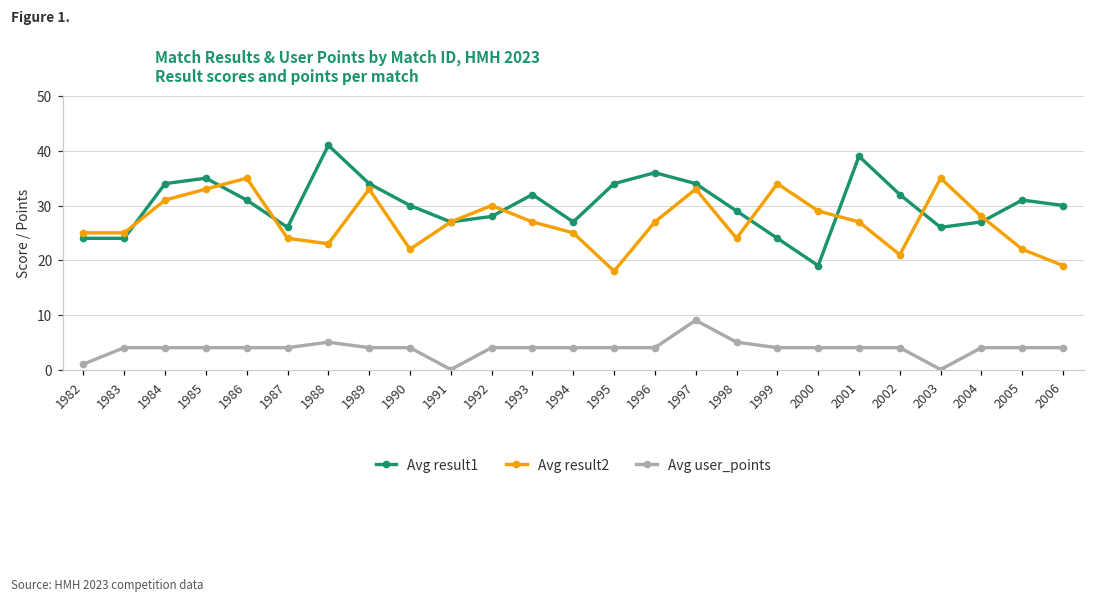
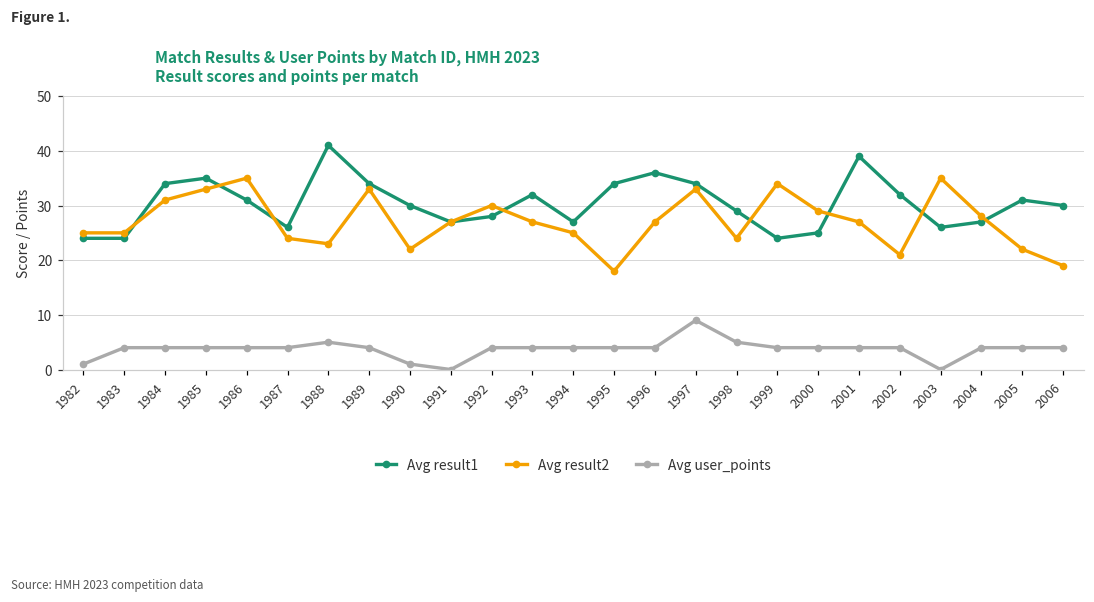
  {
    "Avg result1": {
      "1982": 24,
      "1983": 24,
      "1984": 34,
      "1985": 35,
      "1986": 31,
      "1987": 26,
      "1988": 41,
      "1989": 34,
      "1990": 30,
      "1992": 28,
      "1993": 32,
      "1994": 27,
      "1995": 34,
      "1996": 36,
      "1997": 34,
      "1998": 29,
      "1999": 24,
-     "2000": 19,
+     "2000": 25,
      "2001": 39,
      "2002": 32,
      "2003": 26,
      "2004": 27,
      "2005": 31,
      "2006": 30
    },
    "Avg result2": {
      "1982": 25,
      "1983": 25,
      "1984": 31,
      "1985": 33,
      "1986": 35,
      "1987": 24,
      "1988": 23,
      "1989": 33,
      "1990": 22,
      "1992": 30,
      "1993": 27,
      "1994": 25,
      "1995": 18,
      "1996": 27,
      "1997": 33,
      "1998": 24,
      "1999": 34,
      "2000": 29,
      "2001": 27,
      "2002": 21,
      "2003": 35,
      "2004": 28,
      "2005": 22,
      "2006": 19
    },
    "Avg user_points": {
      "1982": 1,
      "1983": 4,
      "1984": 4,
      "1985": 4,
      "1986": 4,
      "1987": 4,
      "1988": 5,
      "1989": 4,
-     "1990": 4,
+     "1990": 1,
      "1991": 0,
      "1992": 4,
      "1993": 4,
      "1994": 4,
      "1995": 4,
      "1996": 4,
      "1997": 9,
      "1998": 5,
      "1999": 4,
      "2000": 4,
      "2001": 4,
      "2002": 4,
      "2003": 0,
      "2004": 4,
      "2005": 4,
      "2006": 4
    }
  }
